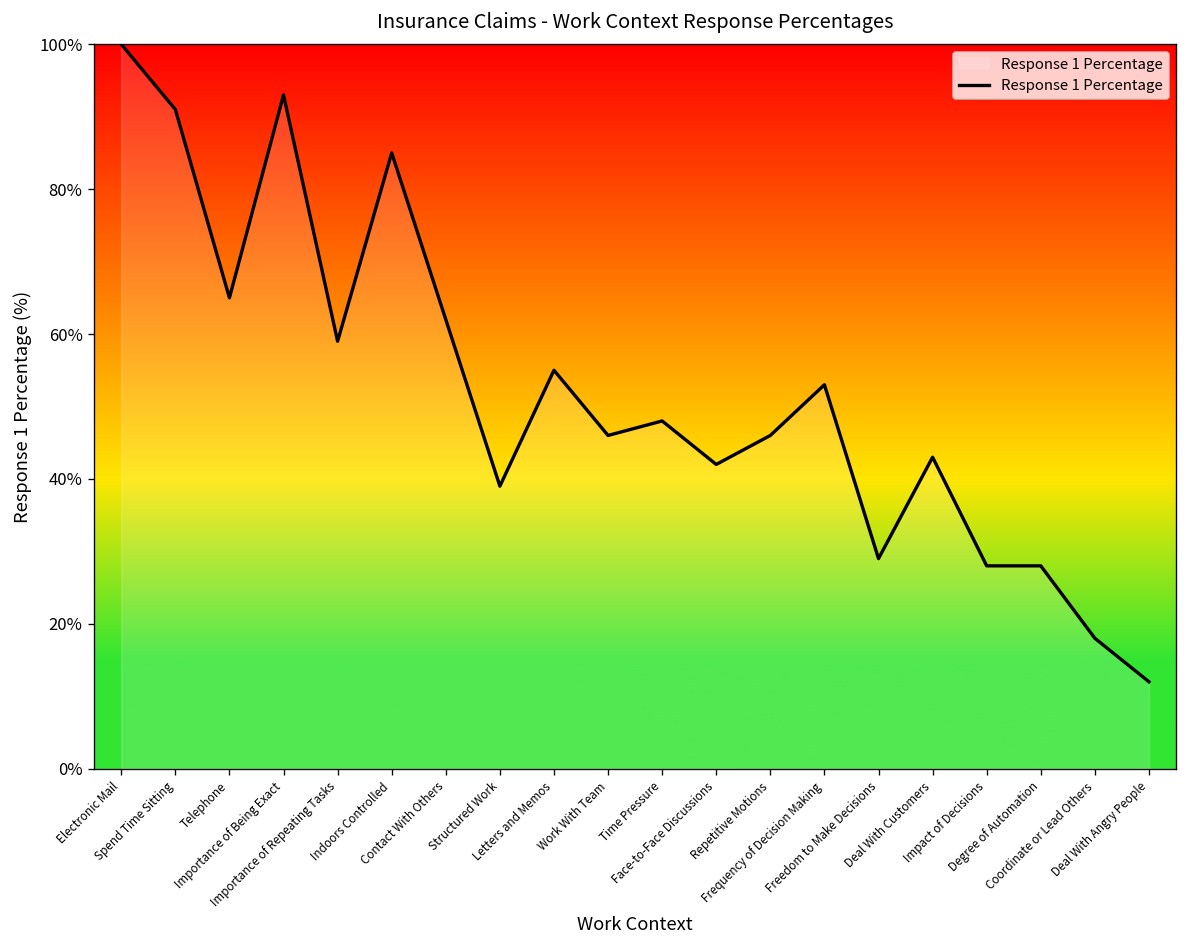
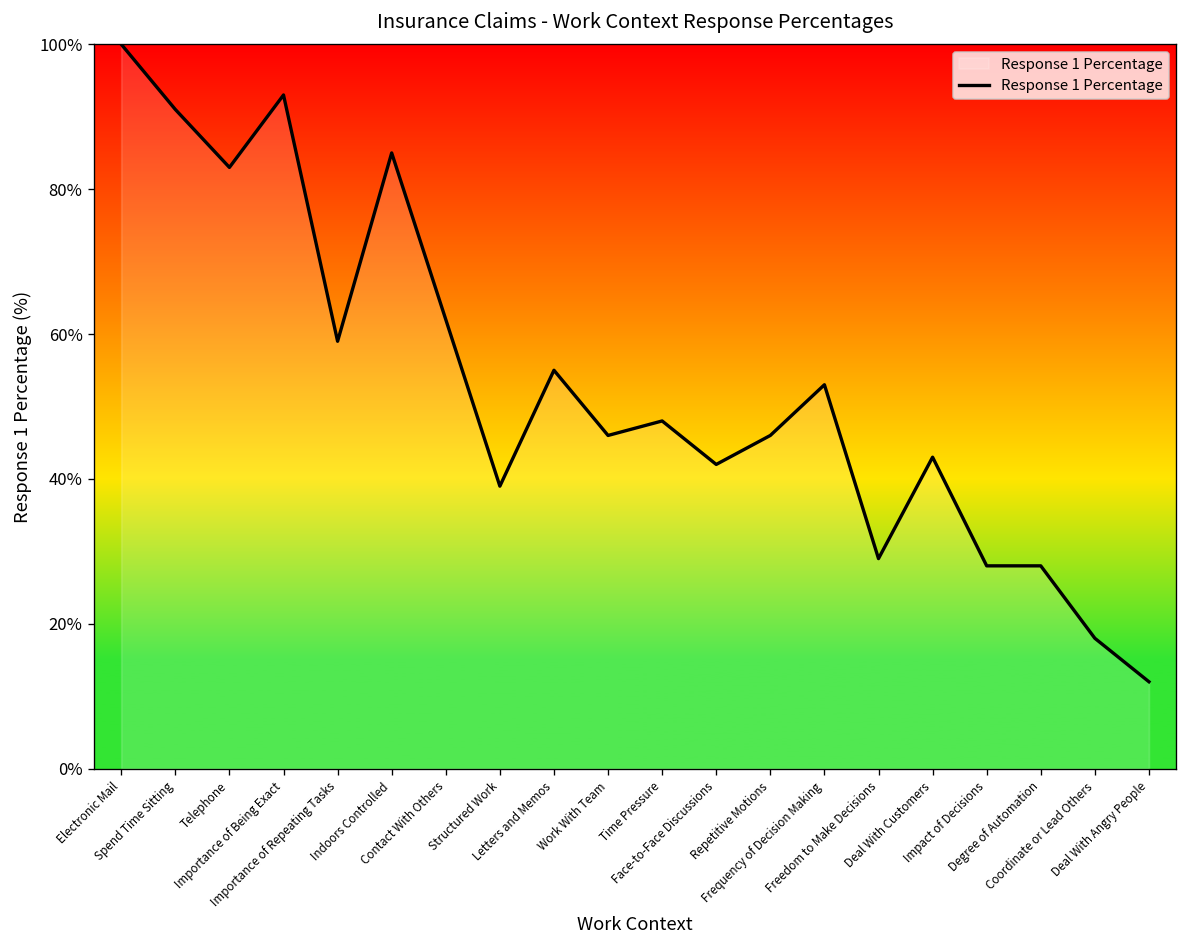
  {
    "Electronic Mail": "100%",
    "Spend Time Sitting": "91%",
-   "Telephone": "65%",
+   "Telephone": "83%",
    "Importance of Being Exact": "93%",
    "Importance of Repeating Tasks": "59%",
    "Indoors Controlled": "85%",
    "Contact With Others": "62%",
    "Structured Work": "39%",
    "Letters and Memos": "55%",
    "Work With Team": "46%",
    "Time Pressure": "48%",
    "Face-to-Face Discussions": "42%",
    "Repetitive Motions": "46%",
    "Frequency of Decision Making": "53%",
    "Freedom to Make Decisions": "29%",
    "Deal With Customers": "43%",
    "Impact of Decisions": "28%",
    "Degree of Automation": "28%",
    "Coordinate or Lead Others": "18%",
    "Deal With Angry People": "12%"
  }
